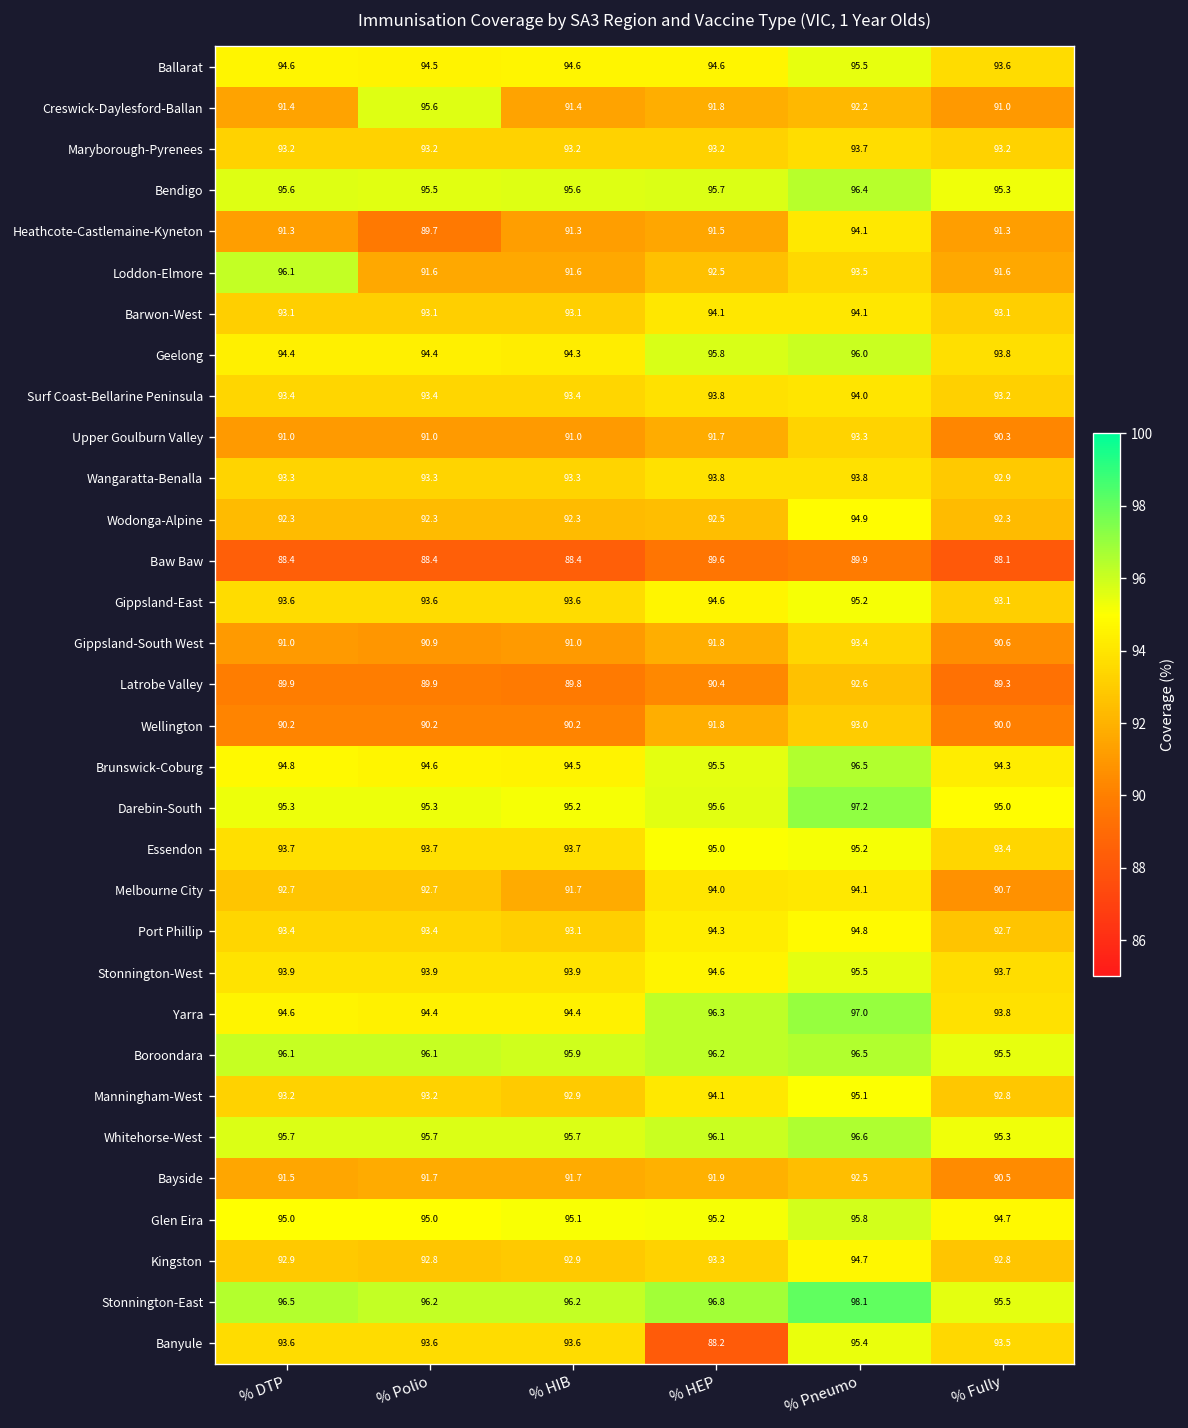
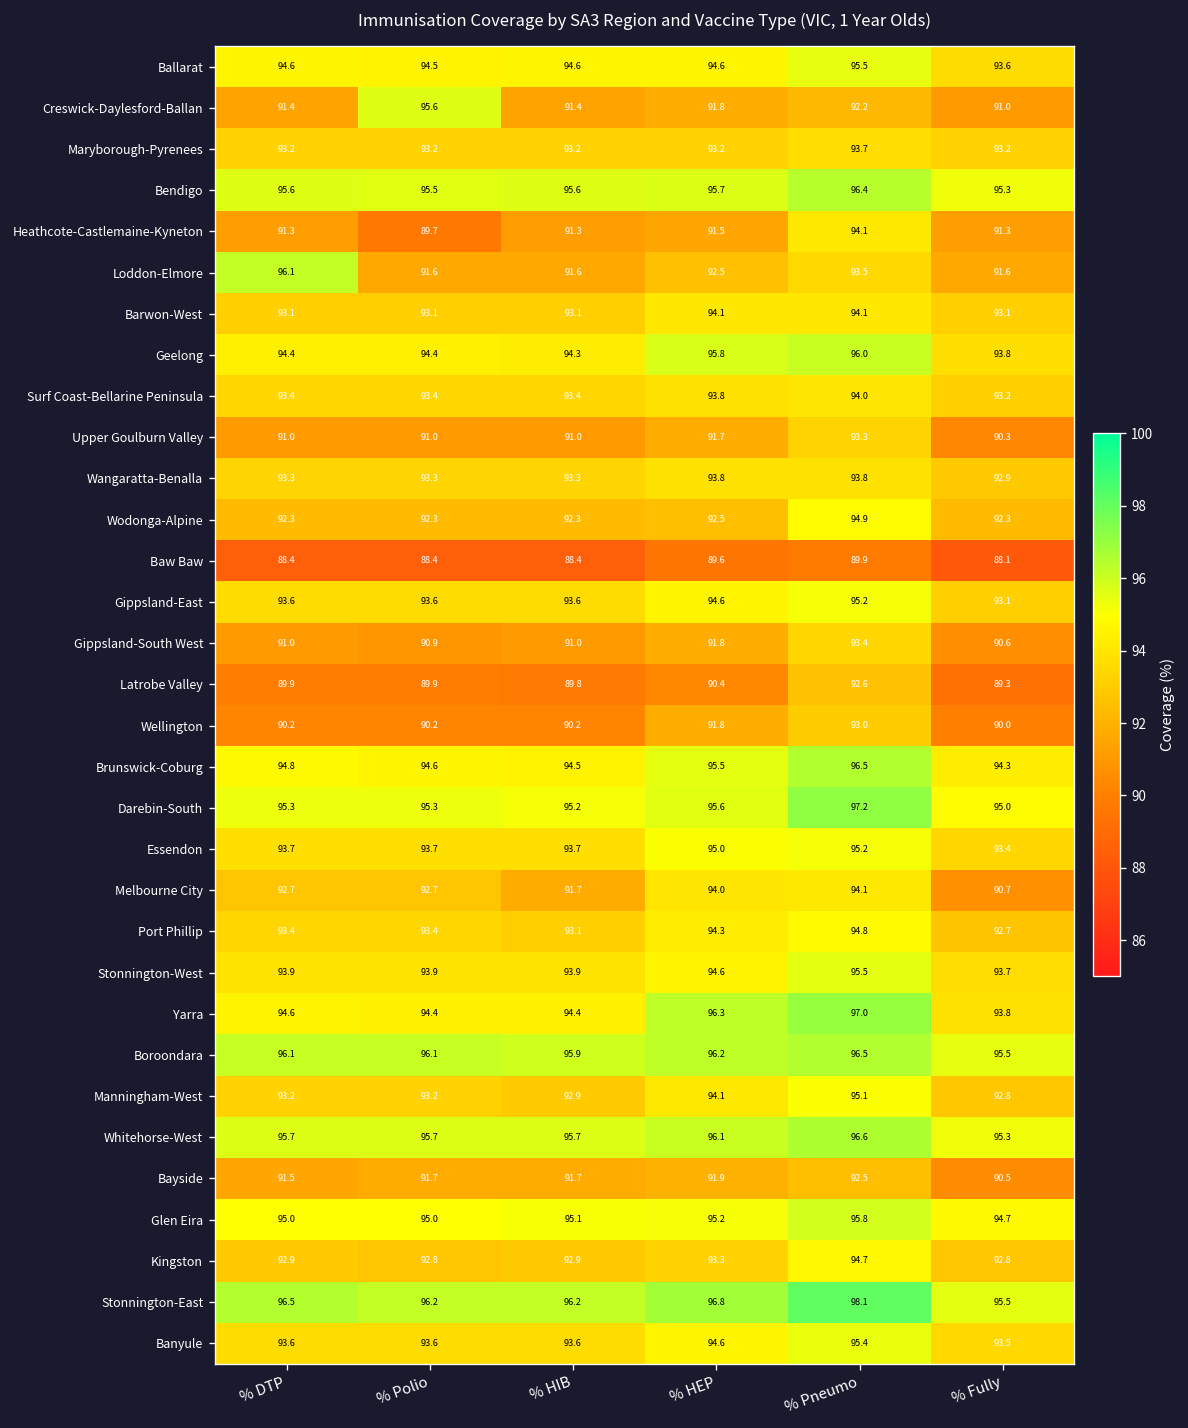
  {
    "Ballarat": {
      "% DTP": 94.6,
      "% Polio": 94.5,
      "% HIB": 94.6,
      "% HEP": 94.6,
      "% Pneumo": 95.5,
      "% Fully": 93.6
    },
    "Creswick-Daylesford-Ballan": {
      "% DTP": 91.4,
      "% Polio": 95.6,
      "% HIB": 91.4,
      "% HEP": 91.8,
      "% Pneumo": 92.2,
      "% Fully": 91.0
    },
    "Maryborough-Pyrenees": {
      "% DTP": 93.2,
      "% Polio": 93.2,
      "% HIB": 93.2,
      "% HEP": 93.2,
      "% Pneumo": 93.7,
      "% Fully": 93.2
    },
    "Bendigo": {
      "% DTP": 95.6,
      "% Polio": 95.5,
      "% HIB": 95.6,
      "% HEP": 95.7,
      "% Pneumo": 96.4,
      "% Fully": 95.3
    },
    "Heathcote-Castlemaine-Kyneton": {
      "% DTP": 91.3,
      "% Polio": 89.7,
      "% HIB": 91.3,
      "% HEP": 91.5,
      "% Pneumo": 94.1,
      "% Fully": 91.3
    },
    "Loddon-Elmore": {
      "% DTP": 96.1,
      "% Polio": 91.6,
      "% HIB": 91.6,
      "% HEP": 92.5,
      "% Pneumo": 93.5,
      "% Fully": 91.6
    },
    "Barwon-West": {
      "% DTP": 93.1,
      "% Polio": 93.1,
      "% HIB": 93.1,
      "% HEP": 94.1,
      "% Pneumo": 94.1,
      "% Fully": 93.1
    },
    "Geelong": {
      "% DTP": 94.4,
      "% Polio": 94.4,
      "% HIB": 94.3,
      "% HEP": 95.8,
      "% Pneumo": 96.0,
      "% Fully": 93.8
    },
    "Surf Coast-Bellarine Peninsula": {
      "% DTP": 93.4,
      "% Polio": 93.4,
      "% HIB": 93.4,
      "% HEP": 93.8,
      "% Pneumo": 94.0,
      "% Fully": 93.2
    },
    "Upper Goulburn Valley": {
      "% DTP": 91.0,
      "% Polio": 91.0,
      "% HIB": 91.0,
      "% HEP": 91.7,
      "% Pneumo": 93.3,
      "% Fully": 90.3
    },
    "Wangaratta-Benalla": {
      "% DTP": 93.3,
      "% Polio": 93.3,
      "% HIB": 93.3,
      "% HEP": 93.8,
      "% Pneumo": 93.8,
      "% Fully": 92.9
    },
    "Wodonga-Alpine": {
      "% DTP": 92.3,
      "% Polio": 92.3,
      "% HIB": 92.3,
      "% HEP": 92.5,
      "% Pneumo": 94.9,
      "% Fully": 92.3
    },
    "Baw Baw": {
      "% DTP": 88.4,
      "% Polio": 88.4,
      "% HIB": 88.4,
      "% HEP": 89.6,
      "% Pneumo": 89.9,
      "% Fully": 88.1
    },
    "Gippsland-East": {
      "% DTP": 93.6,
      "% Polio": 93.6,
      "% HIB": 93.6,
      "% HEP": 94.6,
      "% Pneumo": 95.2,
      "% Fully": 93.1
    },
    "Gippsland-South West": {
      "% DTP": 91.0,
      "% Polio": 90.9,
      "% HIB": 91.0,
      "% HEP": 91.8,
      "% Pneumo": 93.4,
      "% Fully": 90.6
    },
    "Latrobe Valley": {
      "% DTP": 89.9,
      "% Polio": 89.9,
      "% HIB": 89.8,
      "% HEP": 90.4,
      "% Pneumo": 92.6,
      "% Fully": 89.3
    },
    "Wellington": {
      "% DTP": 90.2,
      "% Polio": 90.2,
      "% HIB": 90.2,
      "% HEP": 91.8,
      "% Pneumo": 93.0,
      "% Fully": 90.0
    },
    "Brunswick-Coburg": {
      "% DTP": 94.8,
      "% Polio": 94.6,
      "% HIB": 94.5,
      "% HEP": 95.5,
      "% Pneumo": 96.5,
      "% Fully": 94.3
    },
    "Darebin-South": {
      "% DTP": 95.3,
      "% Polio": 95.3,
      "% HIB": 95.2,
      "% HEP": 95.6,
      "% Pneumo": 97.2,
      "% Fully": 95.0
    },
    "Essendon": {
      "% DTP": 93.7,
      "% Polio": 93.7,
      "% HIB": 93.7,
      "% HEP": 95.0,
      "% Pneumo": 95.2,
      "% Fully": 93.4
    },
    "Melbourne City": {
      "% DTP": 92.7,
      "% Polio": 92.7,
      "% HIB": 91.7,
      "% HEP": 94.0,
      "% Pneumo": 94.1,
      "% Fully": 90.7
    },
    "Port Phillip": {
      "% DTP": 93.4,
      "% Polio": 93.4,
      "% HIB": 93.1,
      "% HEP": 94.3,
      "% Pneumo": 94.8,
      "% Fully": 92.7
    },
    "Stonnington-West": {
      "% DTP": 93.9,
      "% Polio": 93.9,
      "% HIB": 93.9,
      "% HEP": 94.6,
      "% Pneumo": 95.5,
      "% Fully": 93.7
    },
    "Yarra": {
      "% DTP": 94.6,
      "% Polio": 94.4,
      "% HIB": 94.4,
      "% HEP": 96.3,
      "% Pneumo": 97.0,
      "% Fully": 93.8
    },
    "Boroondara": {
      "% DTP": 96.1,
      "% Polio": 96.1,
      "% HIB": 95.9,
      "% HEP": 96.2,
      "% Pneumo": 96.5,
      "% Fully": 95.5
    },
    "Manningham-West": {
      "% DTP": 93.2,
      "% Polio": 93.2,
      "% HIB": 92.9,
      "% HEP": 94.1,
      "% Pneumo": 95.1,
      "% Fully": 92.8
    },
    "Whitehorse-West": {
      "% DTP": 95.7,
      "% Polio": 95.7,
      "% HIB": 95.7,
      "% HEP": 96.1,
      "% Pneumo": 96.6,
      "% Fully": 95.3
    },
    "Bayside": {
      "% DTP": 91.5,
      "% Polio": 91.7,
      "% HIB": 91.7,
      "% HEP": 91.9,
      "% Pneumo": 92.5,
      "% Fully": 90.5
    },
    "Glen Eira": {
      "% DTP": 95.0,
      "% Polio": 95.0,
      "% HIB": 95.1,
      "% HEP": 95.2,
      "% Pneumo": 95.8,
      "% Fully": 94.7
    },
    "Kingston": {
      "% DTP": 92.9,
      "% Polio": 92.8,
      "% HIB": 92.9,
      "% HEP": 93.3,
      "% Pneumo": 94.7,
      "% Fully": 92.8
    },
    "Stonnington-East": {
      "% DTP": 96.5,
      "% Polio": 96.2,
      "% HIB": 96.2,
      "% HEP": 96.8,
      "% Pneumo": 98.1,
      "% Fully": 95.5
    },
    "Banyule": {
      "% DTP": 93.6,
      "% Polio": 93.6,
      "% HIB": 93.6,
-     "% HEP": 88.2,
+     "% HEP": 94.6,
      "% Pneumo": 95.4,
      "% Fully": 93.5
    }
  }
